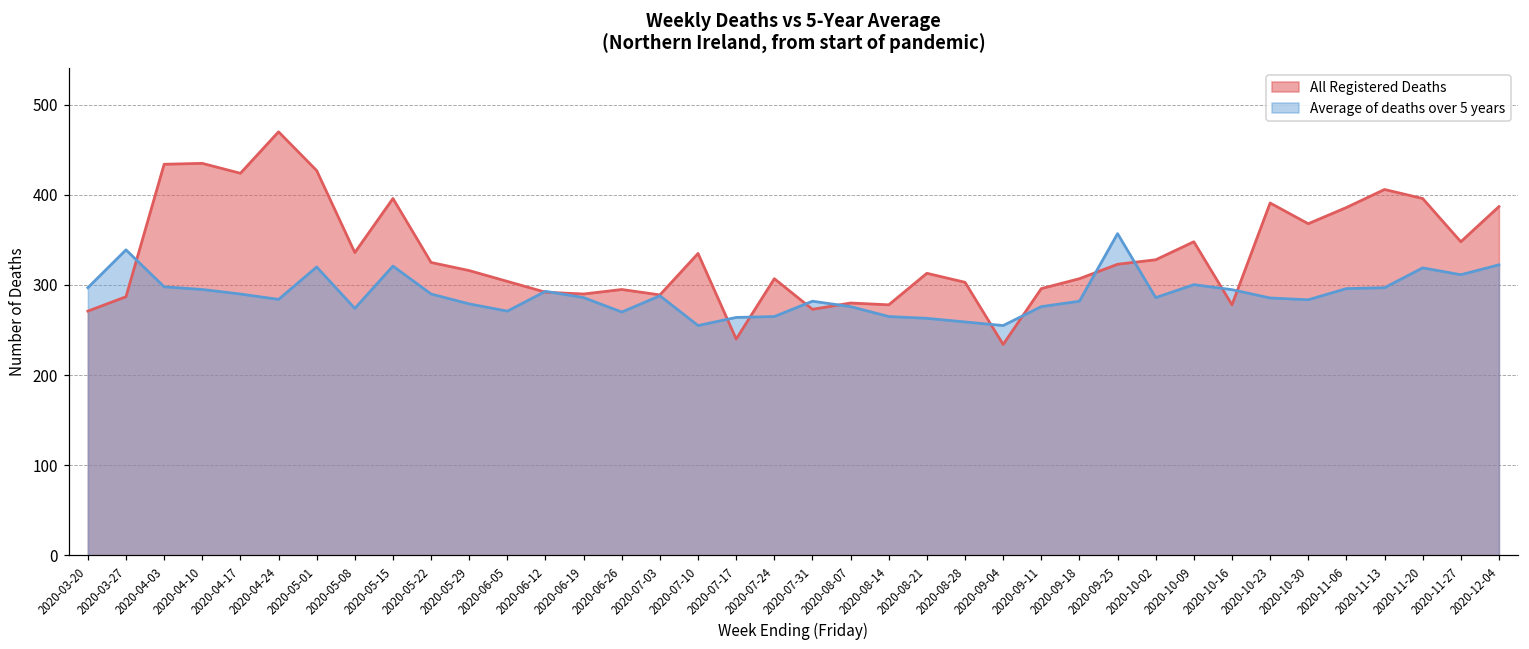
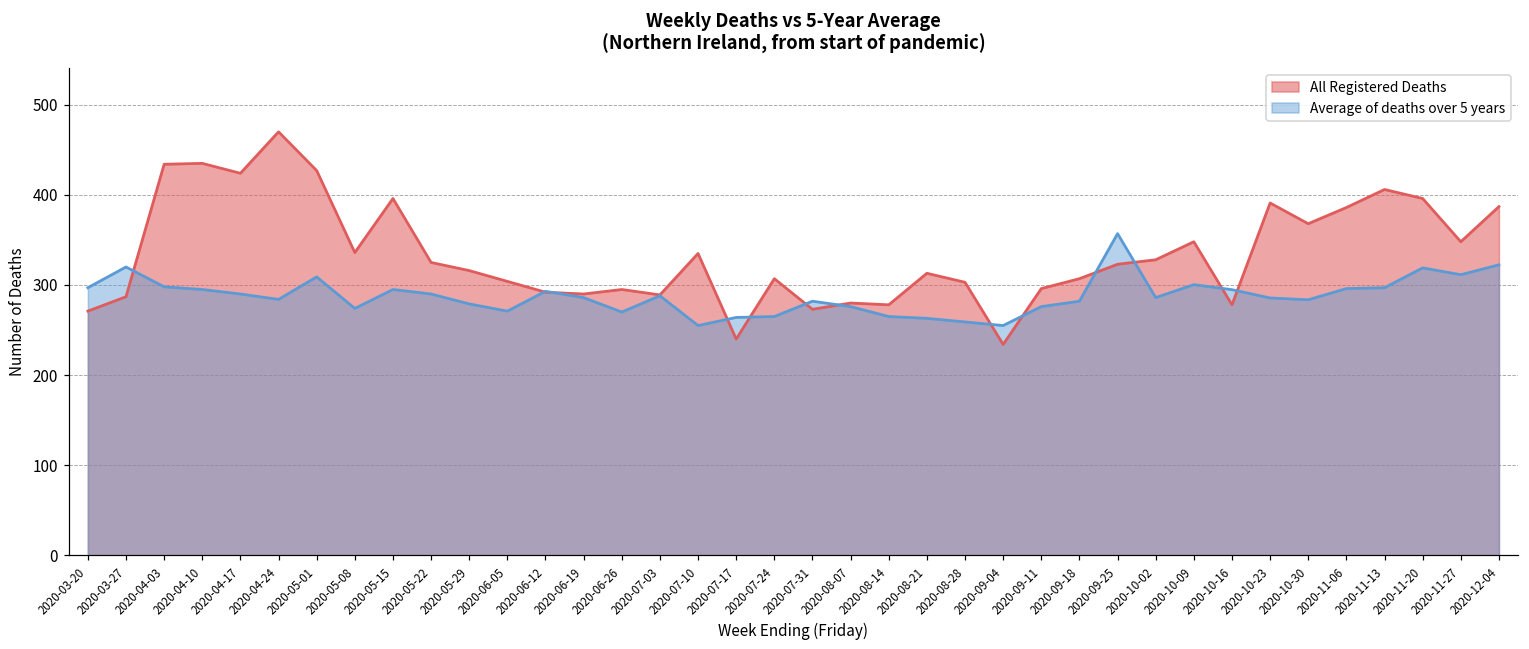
  {
    "All Registered Deaths": {
      "2020-03-20": 270,
      "2020-03-27": 290,
      "2020-04-03": 430,
      "2020-04-10": 440,
      "2020-04-17": 420,
      "2020-04-24": 470,
      "2020-05-01": 430,
      "2020-05-08": 340,
      "2020-05-15": 400,
      "2020-05-22": 330,
      "2020-05-29": 320,
      "2020-06-05": 300,
      "2020-06-19": 290,
      "2020-06-26": 300,
      "2020-07-10": 340,
      "2020-07-17": 240,
      "2020-07-24": 310,
      "2020-07-31": 270,
      "2020-08-07": 280,
      "2020-08-14": 280,
      "2020-08-21": 310,
      "2020-08-28": 300,
      "2020-09-04": 230,
      "2020-09-11": 300,
      "2020-09-18": 310,
      "2020-09-25": 320,
      "2020-10-02": 330,
      "2020-10-09": 350,
      "2020-10-16": 280,
      "2020-10-23": 390,
      "2020-10-30": 370,
      "2020-11-06": 390,
      "2020-11-13": 410,
      "2020-11-20": 400,
      "2020-11-27": 350,
      "2020-12-04": 390
    },
    "Average of deaths over 5 years": {
      "2020-03-20": 300,
-     "2020-03-27": 340,
+     "2020-03-27": 320,
      "2020-04-03": 300,
      "2020-04-10": 300,
      "2020-04-17": 290,
      "2020-04-24": 280,
-     "2020-05-01": 320,
+     "2020-05-01": 310,
      "2020-05-08": 270,
-     "2020-05-15": 320,
+     "2020-05-15": 300,
      "2020-05-22": 290,
      "2020-05-29": 280,
      "2020-06-05": 270,
      "2020-06-19": 290,
      "2020-06-26": 270,
      "2020-07-10": 260,
      "2020-07-17": 260,
      "2020-07-24": 270,
      "2020-07-31": 280,
      "2020-08-07": 280,
      "2020-08-14": 270,
      "2020-08-21": 260,
      "2020-08-28": 260,
      "2020-09-04": 260,
      "2020-09-11": 280,
      "2020-09-18": 280,
      "2020-09-25": 360,
      "2020-10-02": 290,
      "2020-10-09": 300,
      "2020-10-16": 290,
      "2020-10-23": 290,
      "2020-10-30": 280,
      "2020-11-06": 300,
      "2020-11-13": 300,
      "2020-11-20": 320,
      "2020-11-27": 310,
      "2020-12-04": 320
    }
  }
